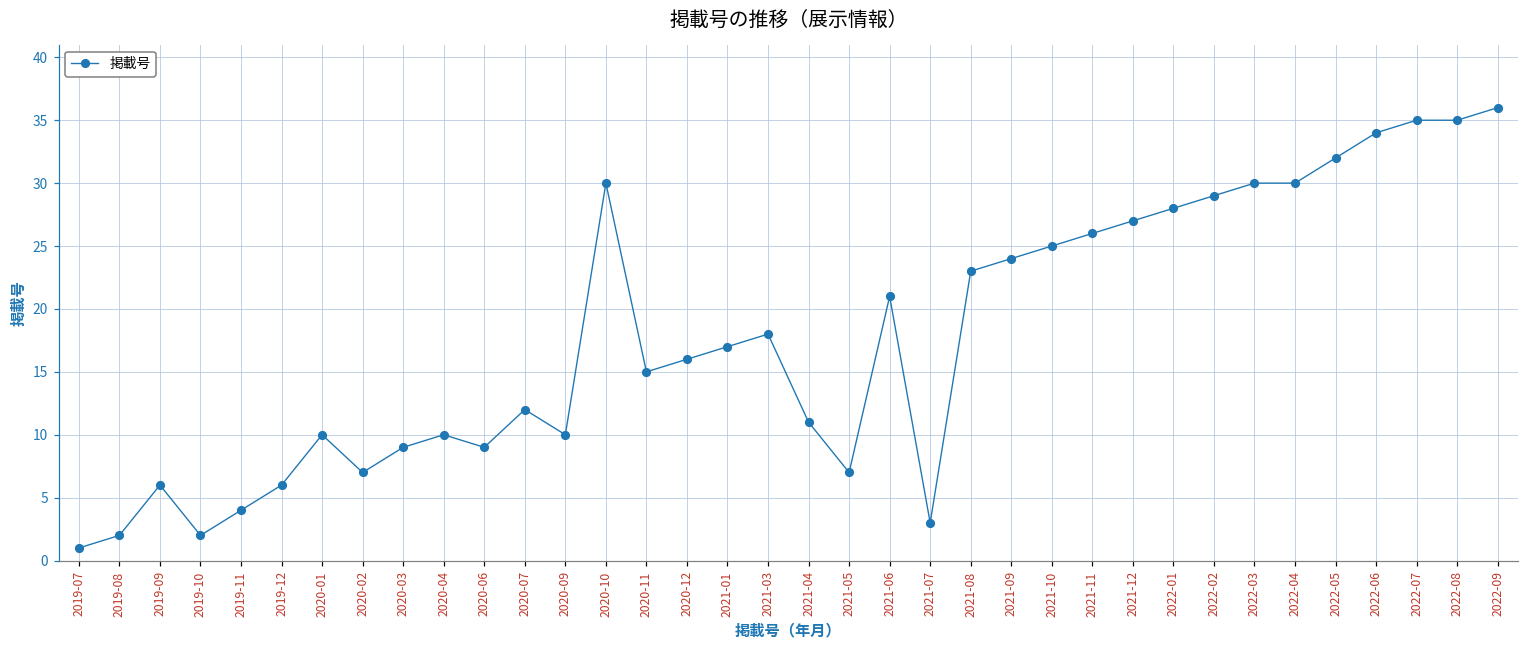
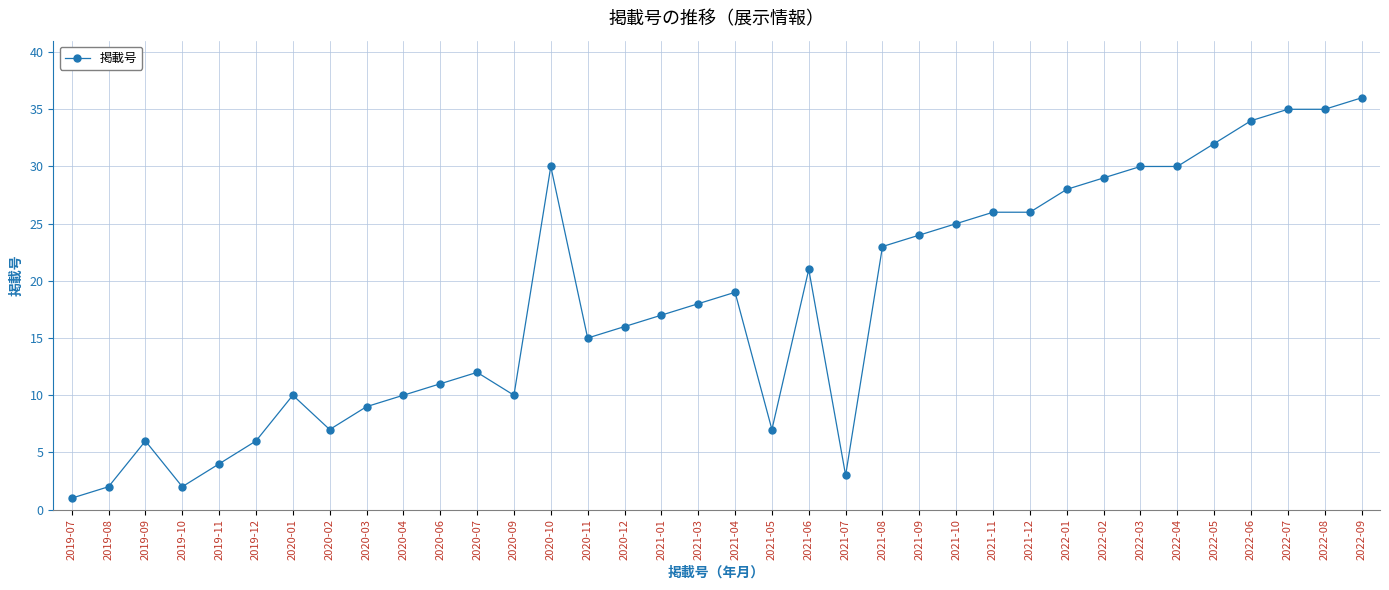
  {
    "2019-07": 1,
    "2019-08": 2,
    "2019-09": 6,
    "2019-10": 2,
    "2019-11": 4,
    "2019-12": 6,
    "2020-01": 10,
    "2020-02": 7,
    "2020-03": 9,
    "2020-04": 10,
-   "2020-06": 9,
+   "2020-06": 11,
    "2020-07": 12,
    "2020-09": 10,
    "2020-10": 30,
    "2020-11": 15,
    "2020-12": 16,
    "2021-01": 17,
    "2021-03": 18,
-   "2021-04": 11,
+   "2021-04": 19,
    "2021-05": 7,
    "2021-06": 21,
    "2021-07": 3,
    "2021-08": 23,
    "2021-09": 24,
    "2021-10": 25,
    "2021-11": 26,
-   "2021-12": 27,
+   "2021-12": 26,
    "2022-01": 28,
    "2022-02": 29,
    "2022-03": 30,
    "2022-04": 30,
    "2022-05": 32,
    "2022-06": 34,
    "2022-07": 35,
    "2022-08": 35,
    "2022-09": 36
  }
